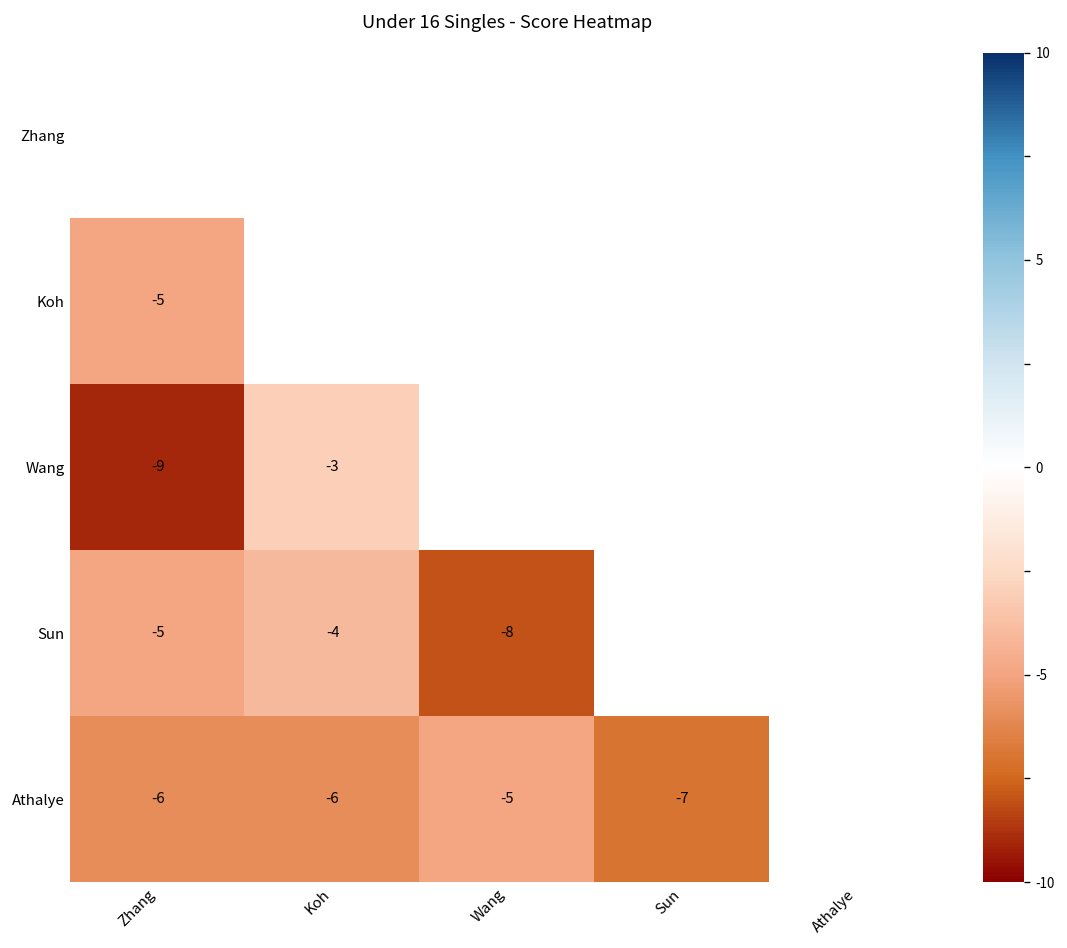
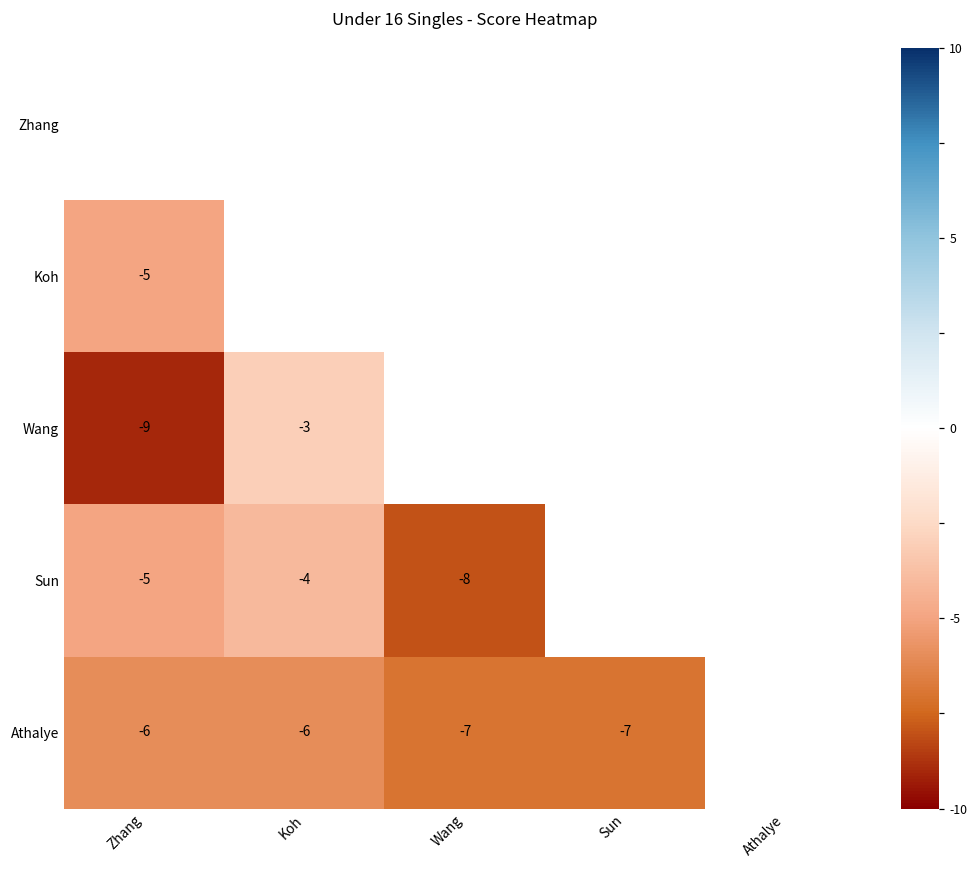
  {
    "Koh": {
      "Zhang": -5
    },
    "Wang": {
      "Zhang": -9,
      "Koh": -3
    },
    "Sun": {
      "Zhang": -5,
      "Koh": -4,
      "Wang": -8
    },
    "Athalye": {
      "Zhang": -6,
      "Koh": -6,
-     "Wang": -5,
+     "Wang": -7,
      "Sun": -7
    }
  }
